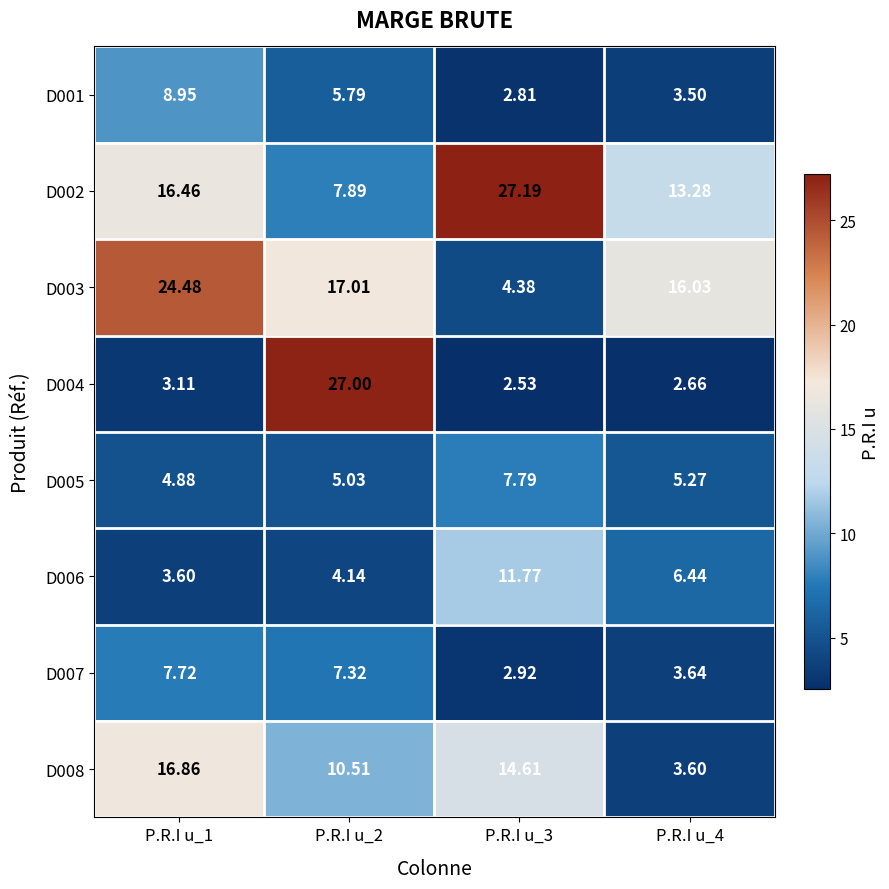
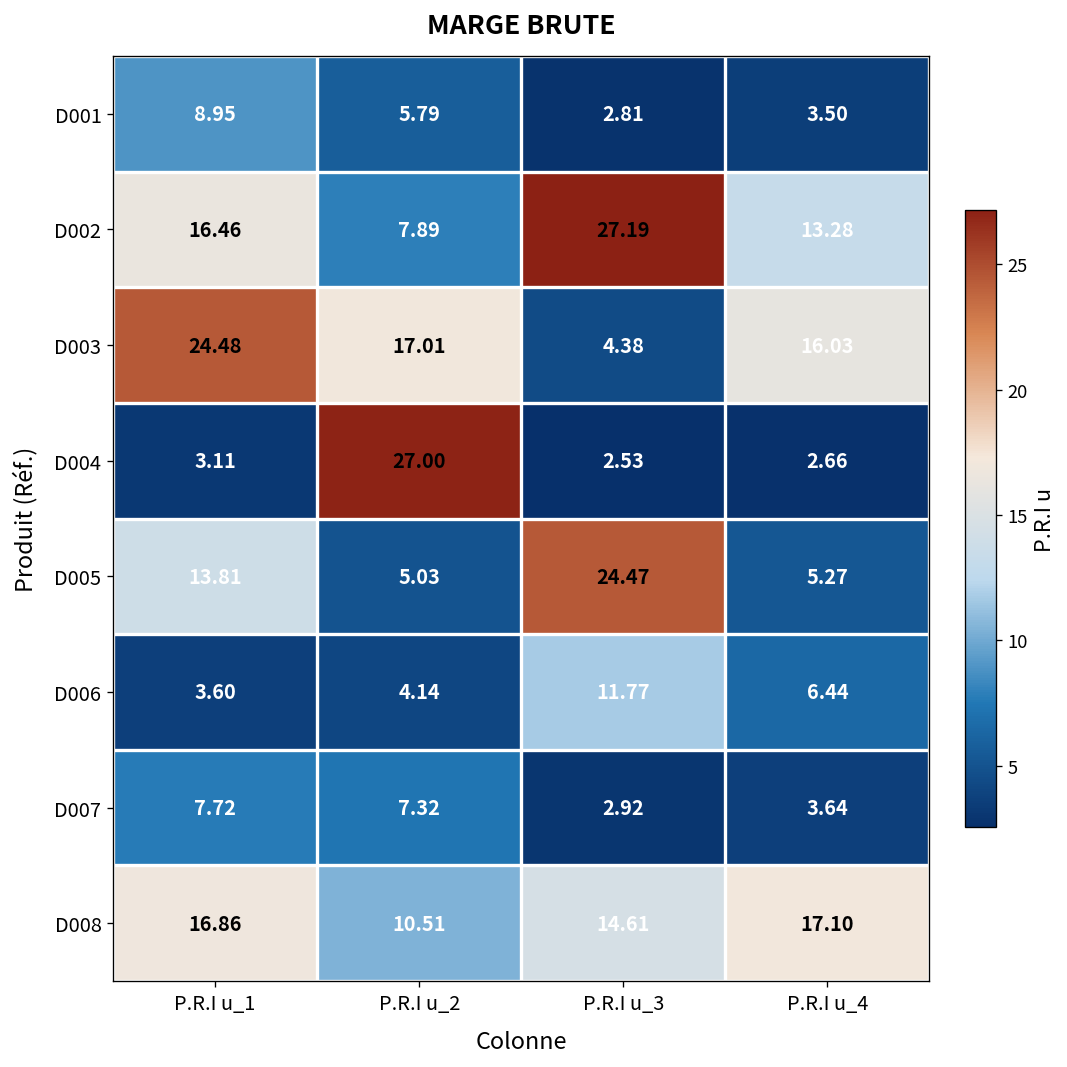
  {
    "D001": {
      "P.R.I u_1": 8.95,
      "P.R.I u_2": 5.79,
      "P.R.I u_3": 2.81,
      "P.R.I u_4": 3.50
    },
    "D002": {
      "P.R.I u_1": 16.46,
      "P.R.I u_2": 7.89,
      "P.R.I u_3": 27.19,
      "P.R.I u_4": 13.28
    },
    "D003": {
      "P.R.I u_1": 24.48,
      "P.R.I u_2": 17.01,
      "P.R.I u_3": 4.38
    },
    "D004": {
      "P.R.I u_1": 3.11,
      "P.R.I u_2": 27.00,
      "P.R.I u_3": 2.53,
      "P.R.I u_4": 2.66
    },
    "D005": {
-     "P.R.I u_1": 4.88,
+     "P.R.I u_1": 13.81,
      "P.R.I u_2": 5.03,
-     "P.R.I u_3": 7.79,
+     "P.R.I u_3": 24.47,
      "P.R.I u_4": 5.27
    },
    "D006": {
      "P.R.I u_1": 3.60,
      "P.R.I u_2": 4.14,
      "P.R.I u_3": 11.77,
      "P.R.I u_4": 6.44
    },
    "D007": {
      "P.R.I u_1": 7.72,
      "P.R.I u_2": 7.32,
      "P.R.I u_3": 2.92,
      "P.R.I u_4": 3.64
    },
    "D008": {
      "P.R.I u_1": 16.86,
      "P.R.I u_2": 10.51,
-     "P.R.I u_4": 3.60
+     "P.R.I u_4": 17.10
    }
  }
